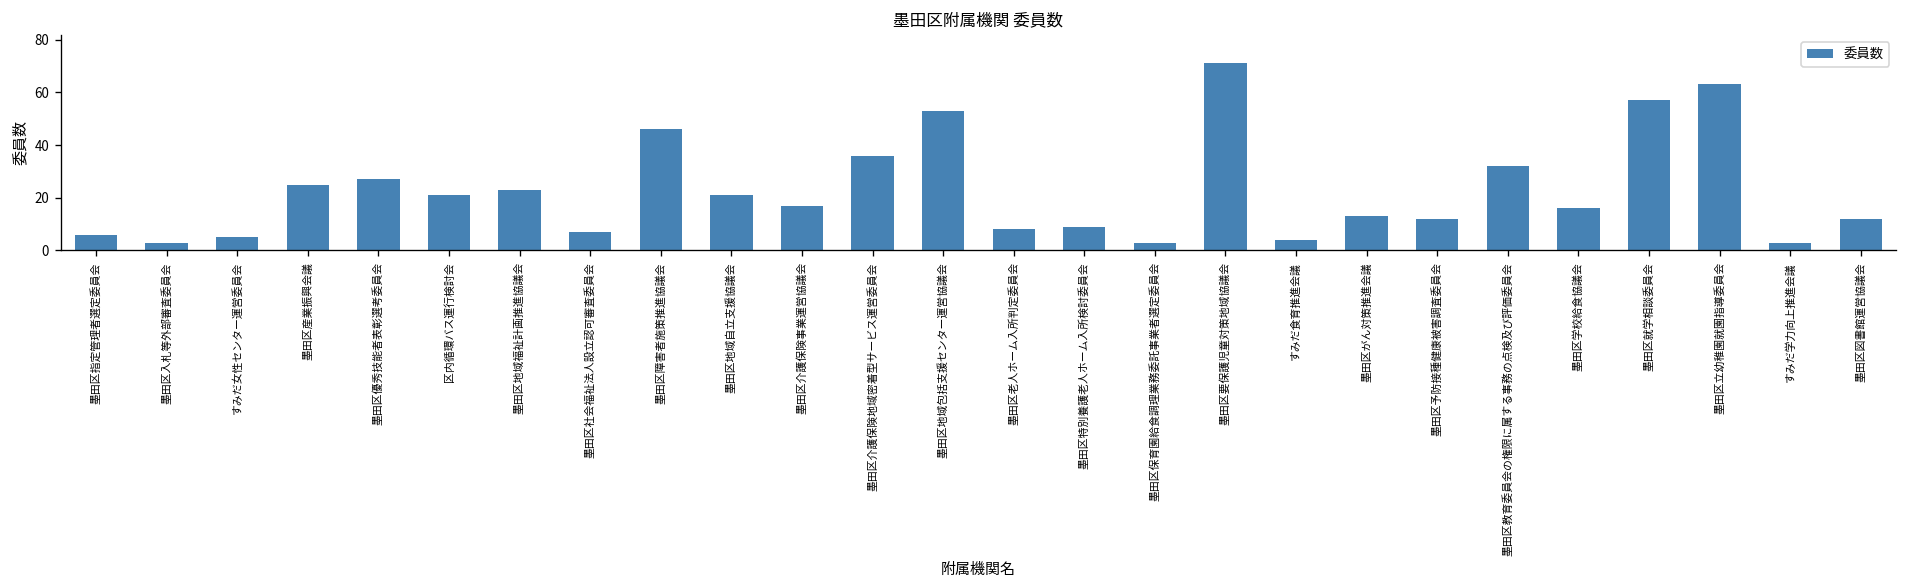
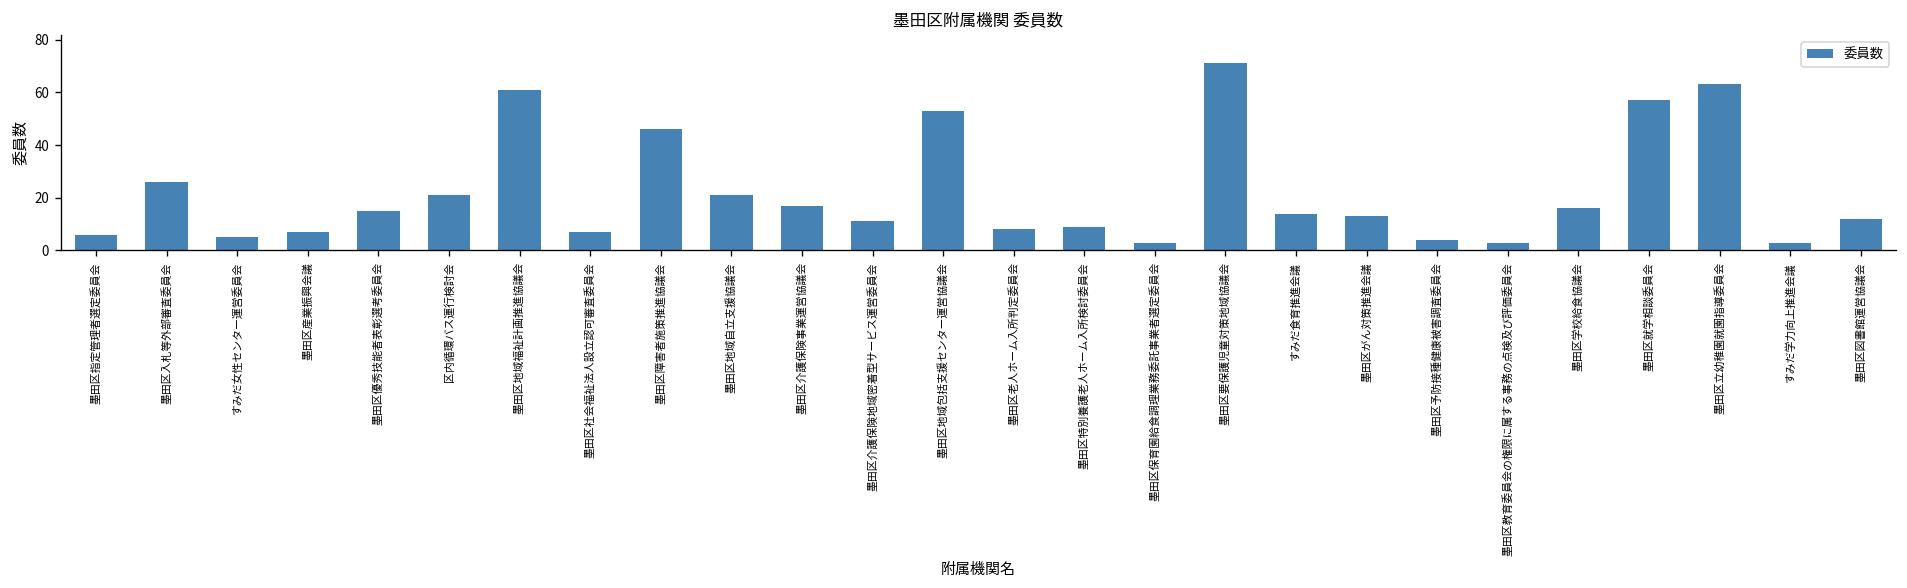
  {
    "墨田区指定管理者選定委員会": 6,
-   "墨田区入札等外部審査委員会": 3,
+   "墨田区入札等外部審査委員会": 26,
    "すみだ女性センター運営委員会": 5,
-   "墨田区産業振興会議": 25,
-   "墨田区優秀技能者表彰選考委員会": 27,
+   "墨田区産業振興会議": 7,
+   "墨田区優秀技能者表彰選考委員会": 15,
    "区内循環バス運行検討会": 21,
-   "墨田区地域福祉計画推進協議会": 23,
+   "墨田区地域福祉計画推進協議会": 61,
    "墨田区社会福祉法人設立認可審査委員会": 7,
    "墨田区障害者施策推進協議会": 46,
    "墨田区地域自立支援協議会": 21,
    "墨田区介護保険事業運営協議会": 17,
-   "墨田区介護保険地域密着型サービス運営委員会": 36,
+   "墨田区介護保険地域密着型サービス運営委員会": 11,
    "墨田区地域包括支援センター運営協議会": 53,
    "墨田区老人ホーム入所判定委員会": 8,
    "墨田区特別養護老人ホーム入所検討委員会": 9,
    "墨田区保育園給食調理業務委託事業者選定委員会": 3,
    "墨田区要保護児童対策地域協議会": 71,
-   "すみだ食育推進会議": 4,
+   "すみだ食育推進会議": 14,
    "墨田区がん対策推進会議": 13,
-   "墨田区予防接種健康被害調査委員会": 12,
-   "墨田区教育委員会の権限に属する事務の点検及び評価委員会": 32,
+   "墨田区予防接種健康被害調査委員会": 4,
+   "墨田区教育委員会の権限に属する事務の点検及び評価委員会": 3,
    "墨田区学校給食協議会": 16,
    "墨田区就学相談委員会": 57,
    "墨田区立幼稚園就園指導委員会": 63,
    "すみだ学力向上推進会議": 3,
    "墨田区図書館運営協議会": 12
  }
